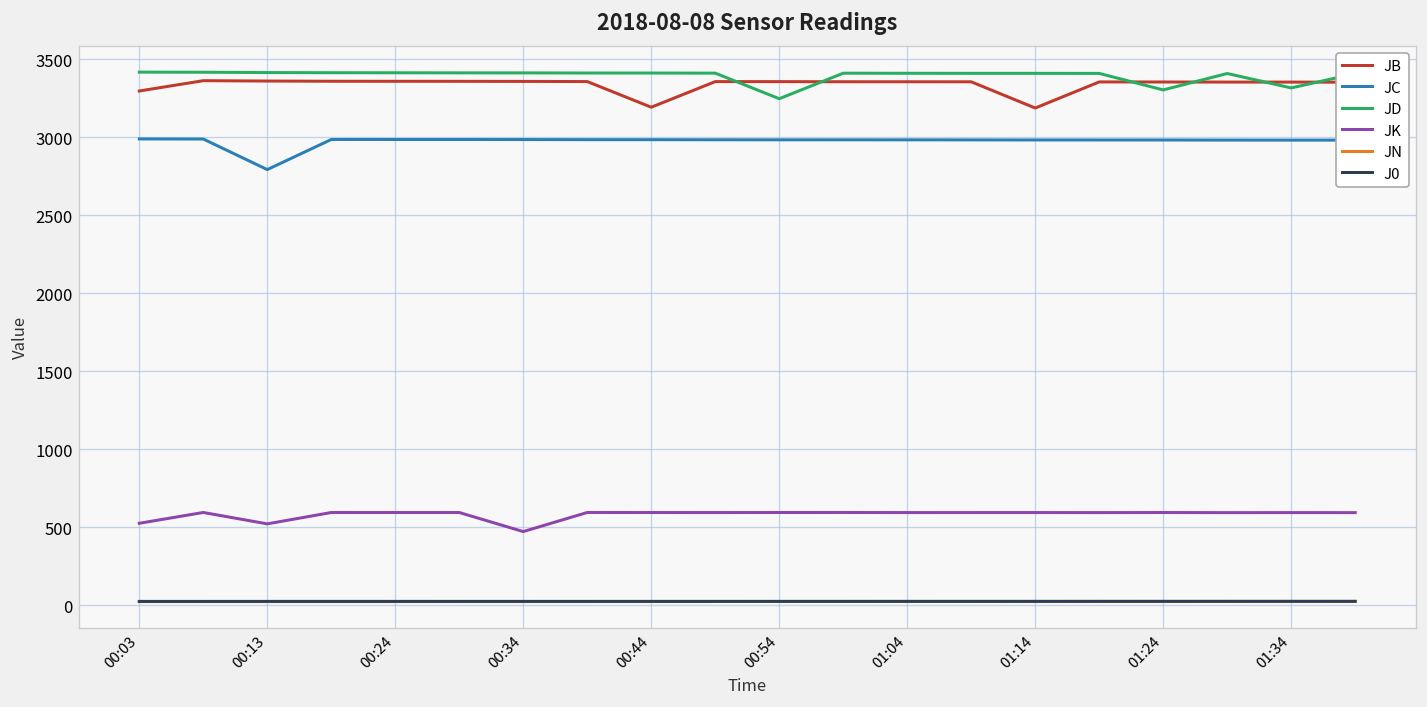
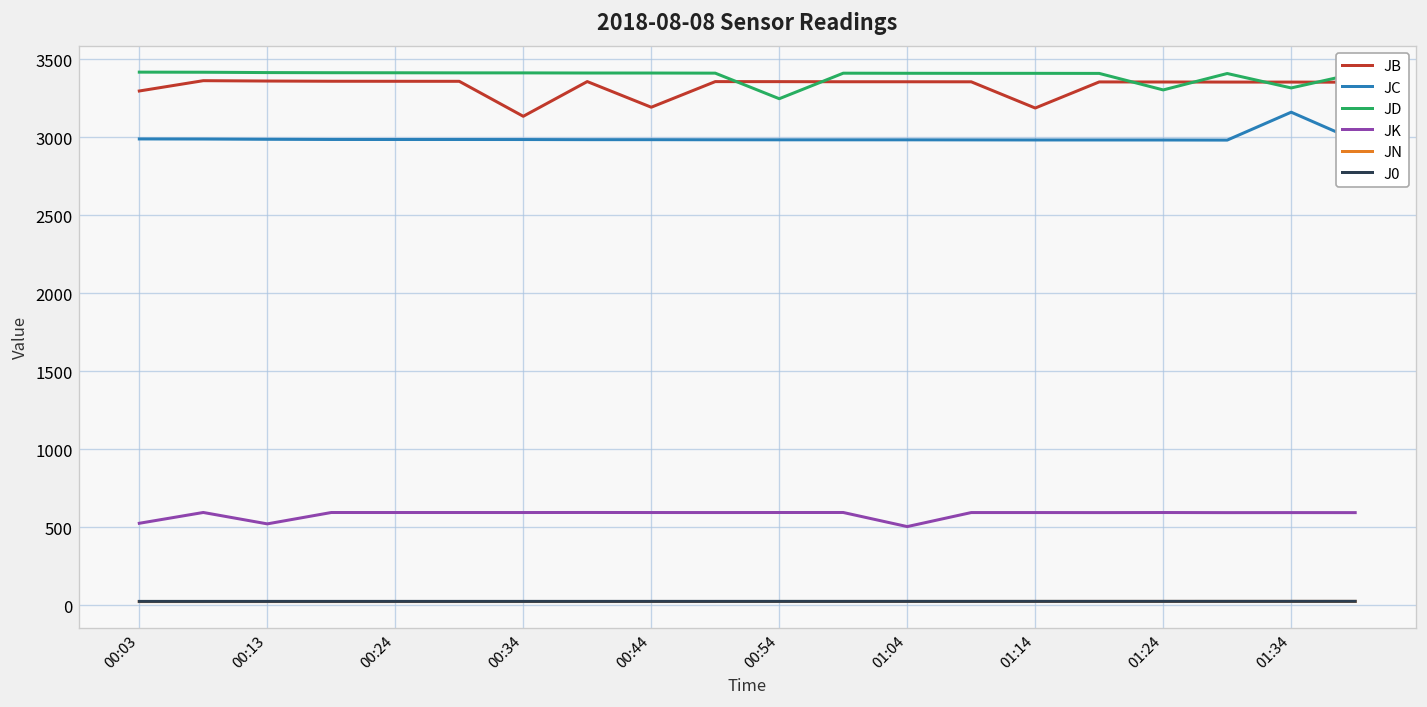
  {
    "JB": {
      "00:03": 3300,
      "00:13": 3360,
      "00:24": 3360,
-     "00:34": 3360,
+     "00:34": 3130,
      "00:44": 3190,
      "00:54": 3360,
      "01:04": 3350,
      "01:14": 3190,
      "01:24": 3350,
      "01:34": 3350
    },
    "JC": {
      "00:03": 2990,
-     "00:13": 2790,
+     "00:13": 2990,
      "00:24": 2990,
      "00:34": 2980,
      "00:44": 2980,
      "00:54": 2980,
      "01:04": 2980,
      "01:14": 2980,
      "01:24": 2980,
-     "01:34": 2980
+     "01:34": 3160
    },
    "JD": {
      "00:03": 3420,
      "00:13": 3410,
      "00:24": 3410,
      "00:34": 3410,
      "00:44": 3410,
      "00:54": 3250,
      "01:04": 3410,
      "01:14": 3410,
      "01:24": 3300,
      "01:34": 3320
    },
    "JK": {
      "00:03": 530,
      "00:13": 520,
      "00:24": 590,
-     "00:34": 470,
+     "00:34": 590,
      "00:44": 590,
      "00:54": 600,
-     "01:04": 590,
+     "01:04": 500,
      "01:14": 590,
      "01:24": 590,
      "01:34": 590
    },
    "J0": {
      "01:14": 30,
      "01:24": 30,
      "01:34": 30
    }
  }
